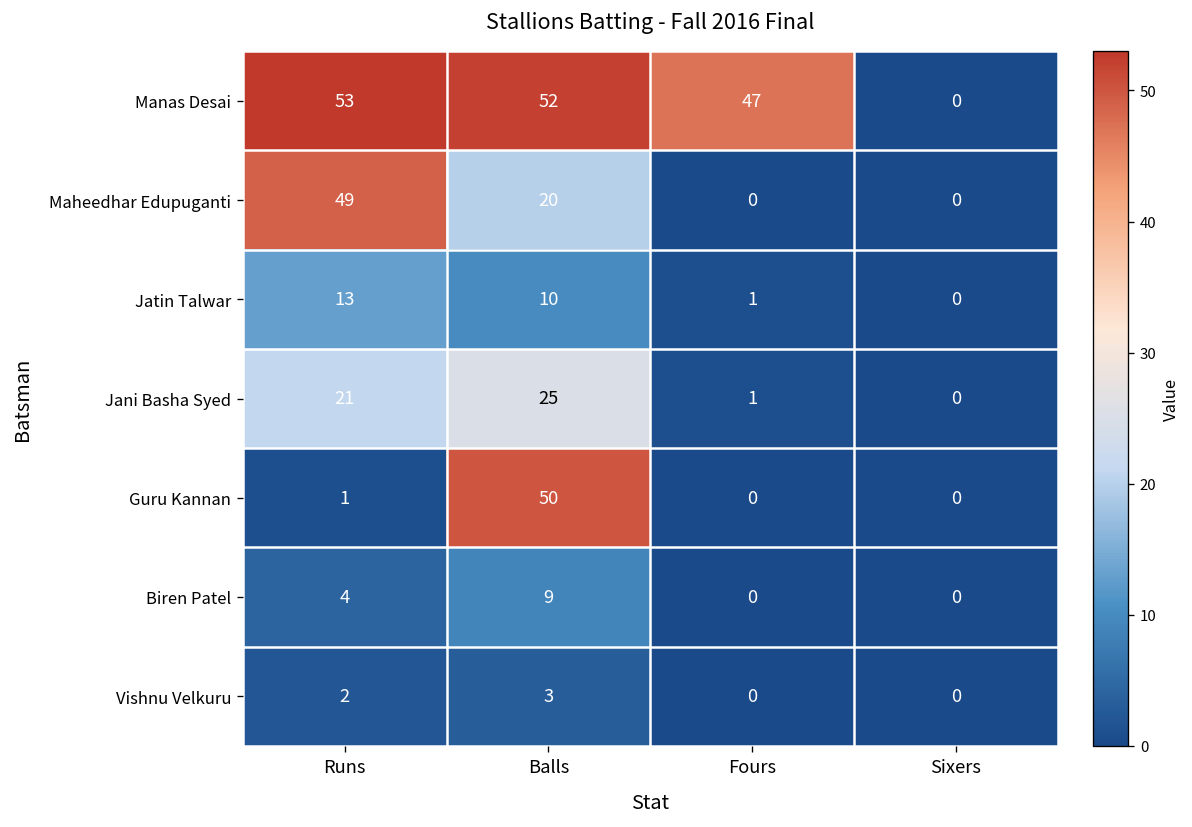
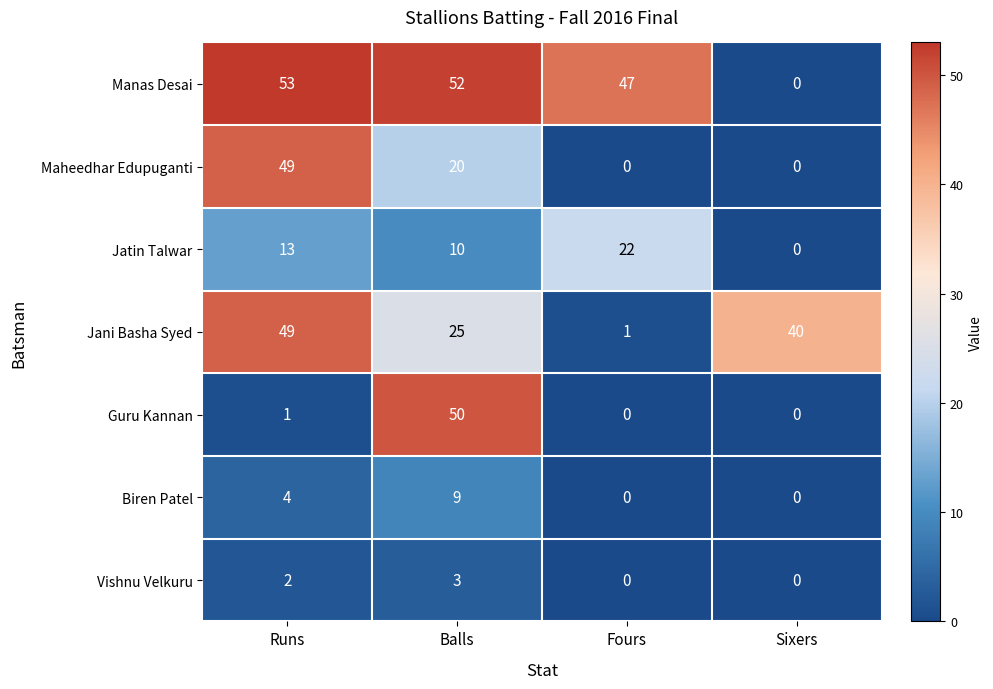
  {
    "Manas Desai": {
      "Runs": 53,
      "Balls": 52,
      "Fours": 47,
      "Sixers": 0
    },
    "Maheedhar Edupuganti": {
      "Runs": 49,
      "Balls": 20,
      "Fours": 0,
      "Sixers": 0
    },
    "Jatin Talwar": {
      "Runs": 13,
      "Balls": 10,
-     "Fours": 1,
+     "Fours": 22,
      "Sixers": 0
    },
    "Jani Basha Syed": {
-     "Runs": 21,
+     "Runs": 49,
      "Balls": 25,
      "Fours": 1,
-     "Sixers": 0
+     "Sixers": 40
    },
    "Guru Kannan": {
      "Runs": 1,
      "Balls": 50,
      "Fours": 0,
      "Sixers": 0
    },
    "Biren Patel": {
      "Runs": 4,
      "Balls": 9,
      "Fours": 0,
      "Sixers": 0
    },
    "Vishnu Velkuru": {
      "Runs": 2,
      "Balls": 3,
      "Fours": 0,
      "Sixers": 0
    }
  }
